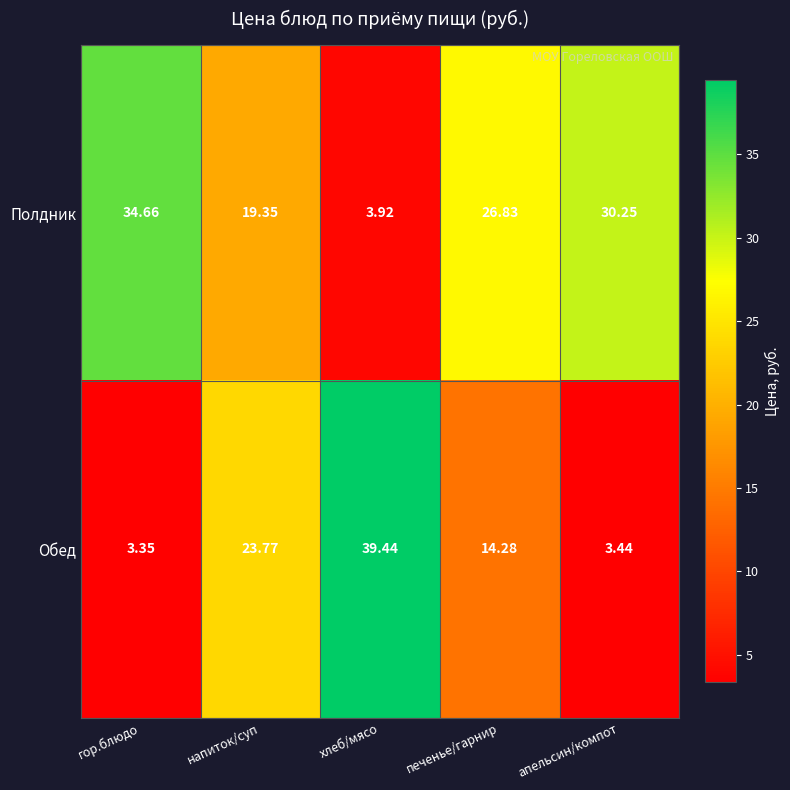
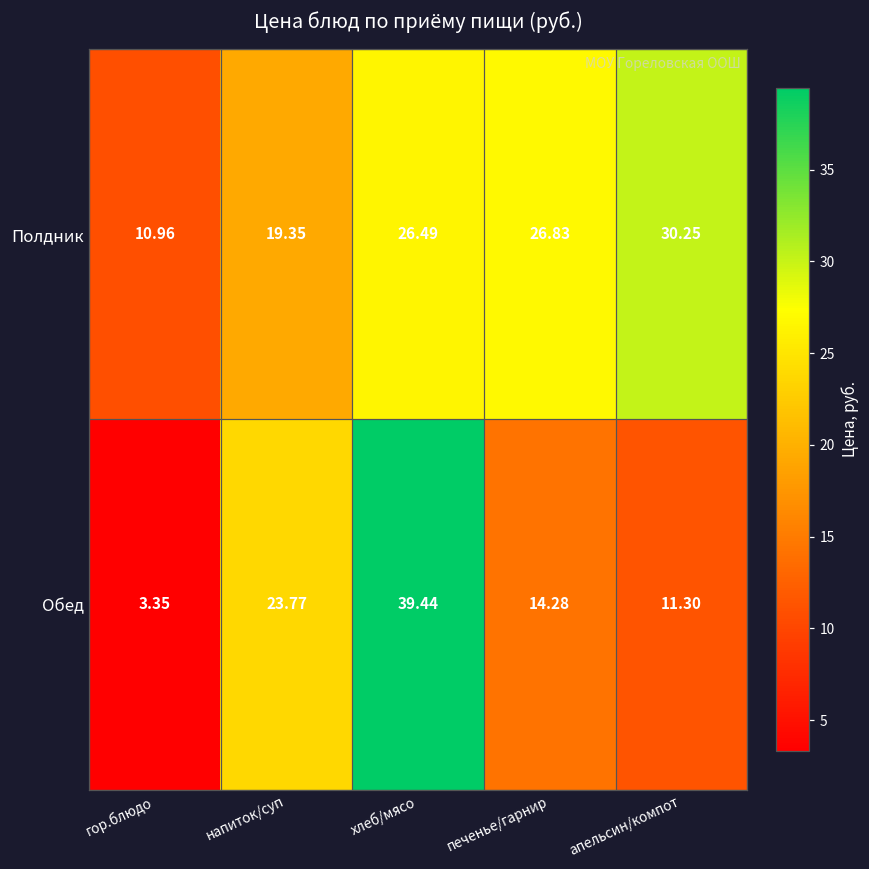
  {
    "Полдник": {
-     "гор.блюдо": 34.66,
+     "гор.блюдо": 10.96,
      "напиток/суп": 19.35,
-     "хлеб/мясо": 3.92,
+     "хлеб/мясо": 26.49,
      "печенье/гарнир": 26.83
    },
    "Обед": {
      "гор.блюдо": 3.35,
      "напиток/суп": 23.77,
      "хлеб/мясо": 39.44,
      "печенье/гарнир": 14.28,
-     "апельсин/компот": 3.44
+     "апельсин/компот": 11.30
    }
  }
